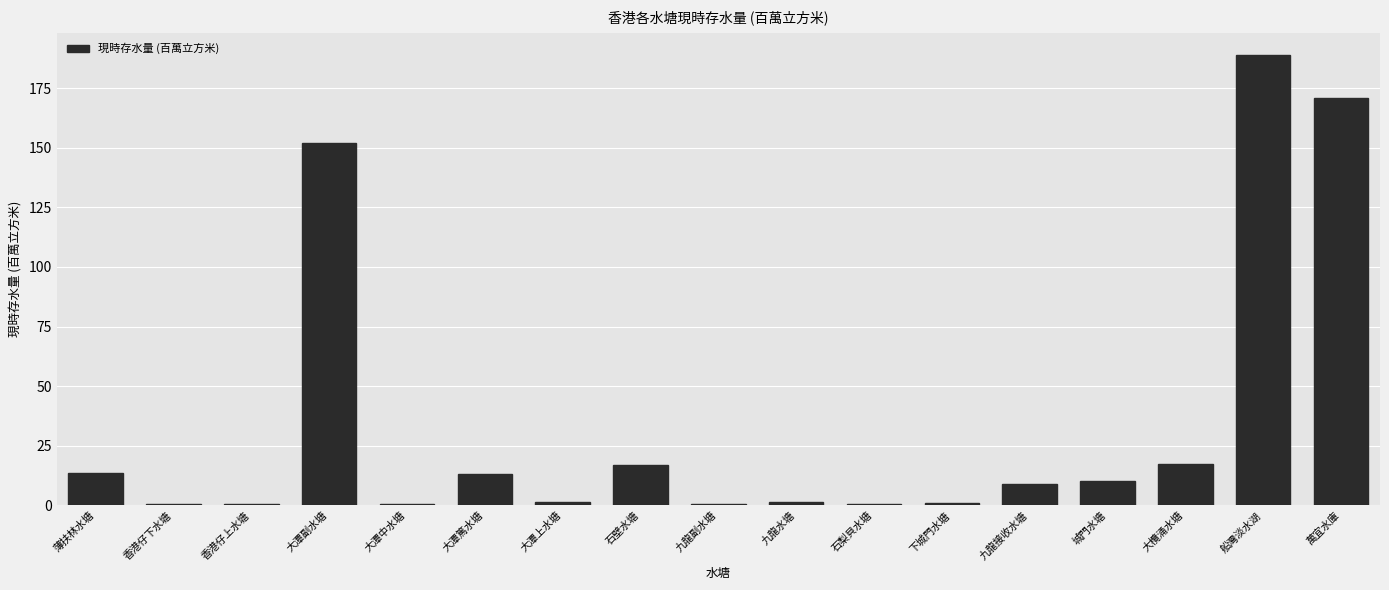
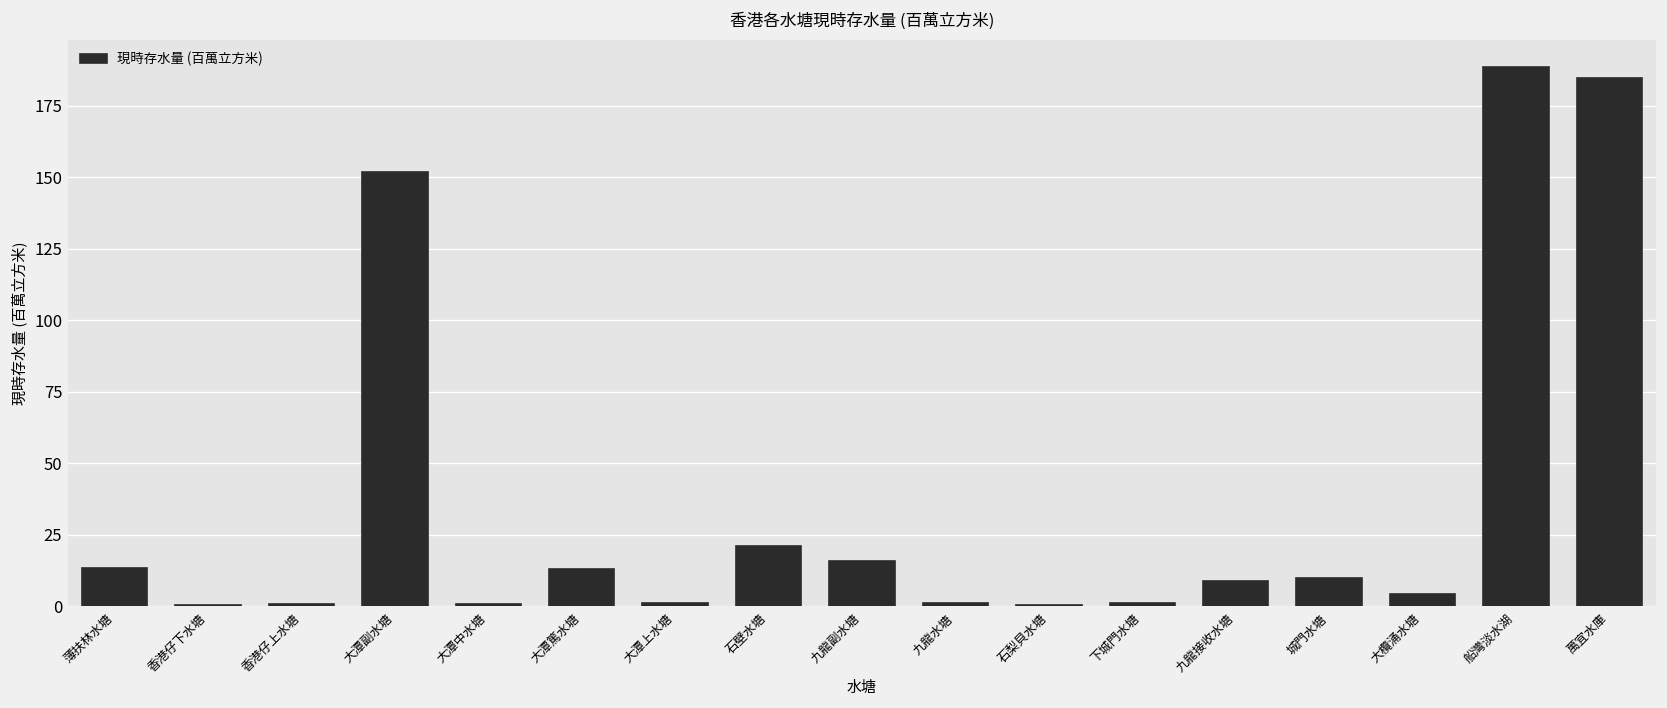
  {
    "薄扶林水塘": 13,
    "大潭副水塘": 152,
    "大潭篤水塘": 13,
    "大潭上水塘": 1,
-   "石壁水塘": 17,
-   "九龍副水塘": 1,
+   "石壁水塘": 21,
+   "九龍副水塘": 16,
    "九龍水塘": 1,
    "九龍接收水塘": 9,
    "城門水塘": 10,
-   "大欖涌水塘": 17,
+   "大欖涌水塘": 4,
    "船灣淡水湖": 189,
-   "萬宜水庫": 171
+   "萬宜水庫": 185
  }
